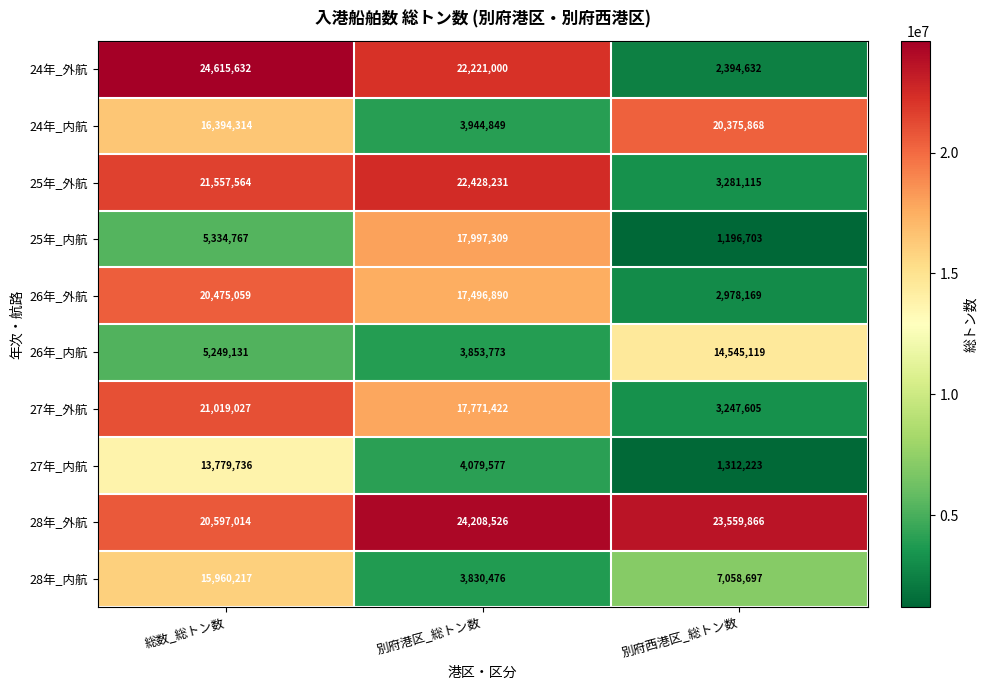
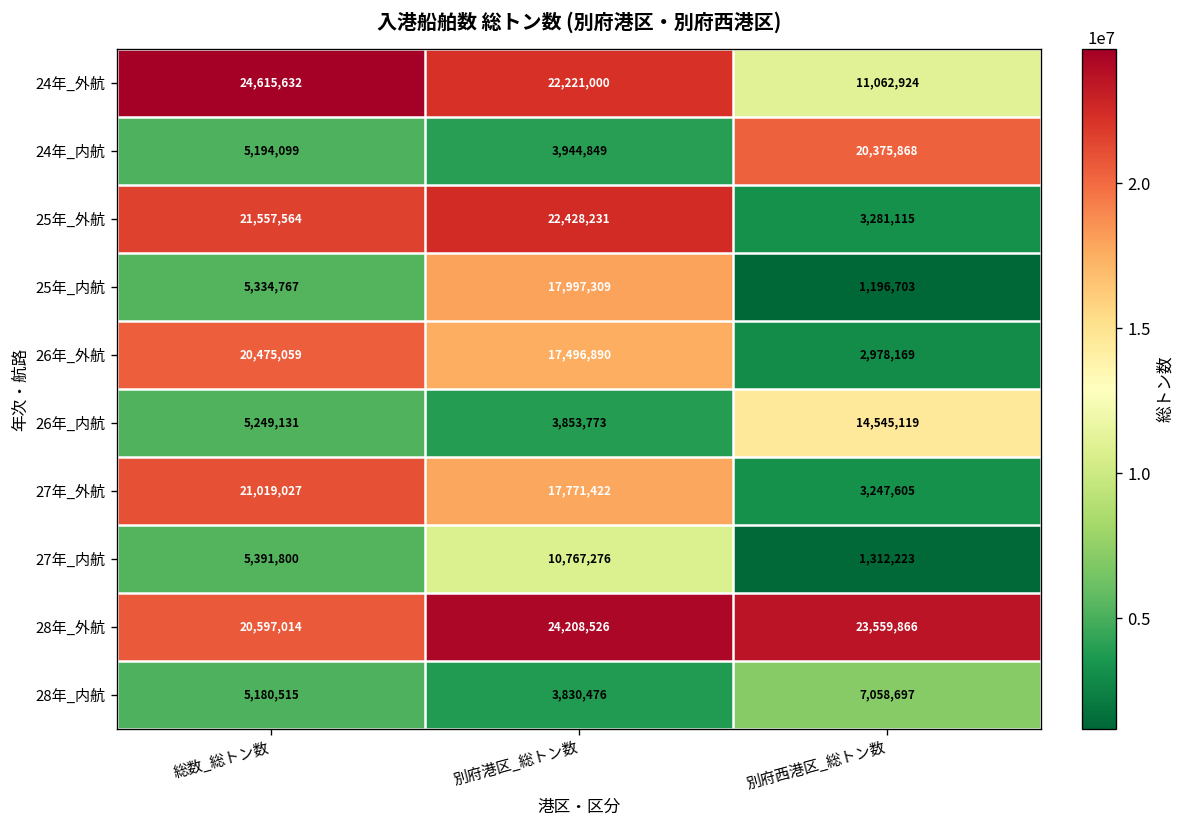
  {
    "24年_外航": {
      "総数_総トン数": "24,615,632",
      "別府港区_総トン数": "22,221,000",
-     "別府西港区_総トン数": "2,394,632"
+     "別府西港区_総トン数": "11,062,924"
    },
    "24年_内航": {
-     "総数_総トン数": "16,394,314",
+     "総数_総トン数": "5,194,099",
      "別府港区_総トン数": "3,944,849",
      "別府西港区_総トン数": "20,375,868"
    },
    "25年_外航": {
      "総数_総トン数": "21,557,564",
      "別府港区_総トン数": "22,428,231",
      "別府西港区_総トン数": "3,281,115"
    },
    "25年_内航": {
      "総数_総トン数": "5,334,767",
      "別府港区_総トン数": "17,997,309",
      "別府西港区_総トン数": "1,196,703"
    },
    "26年_外航": {
      "総数_総トン数": "20,475,059",
      "別府港区_総トン数": "17,496,890",
      "別府西港区_総トン数": "2,978,169"
    },
    "26年_内航": {
      "総数_総トン数": "5,249,131",
      "別府港区_総トン数": "3,853,773",
      "別府西港区_総トン数": "14,545,119"
    },
    "27年_外航": {
      "総数_総トン数": "21,019,027",
      "別府港区_総トン数": "17,771,422",
      "別府西港区_総トン数": "3,247,605"
    },
    "27年_内航": {
-     "総数_総トン数": "13,779,736",
-     "別府港区_総トン数": "4,079,577",
+     "総数_総トン数": "5,391,800",
+     "別府港区_総トン数": "10,767,276",
      "別府西港区_総トン数": "1,312,223"
    },
    "28年_外航": {
      "総数_総トン数": "20,597,014",
      "別府港区_総トン数": "24,208,526",
      "別府西港区_総トン数": "23,559,866"
    },
    "28年_内航": {
-     "総数_総トン数": "15,960,217",
+     "総数_総トン数": "5,180,515",
      "別府港区_総トン数": "3,830,476",
      "別府西港区_総トン数": "7,058,697"
    }
  }
